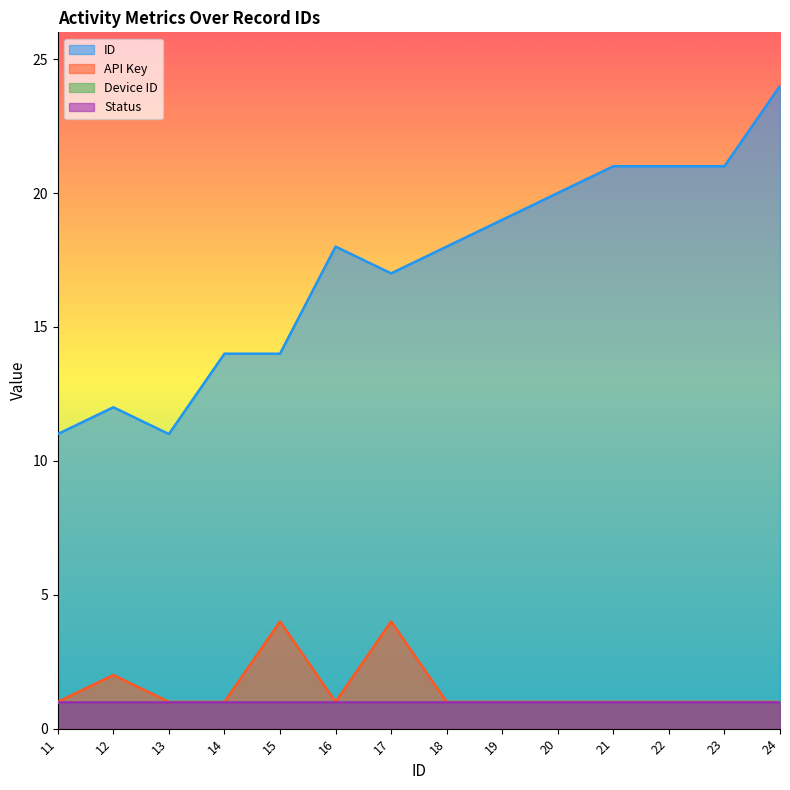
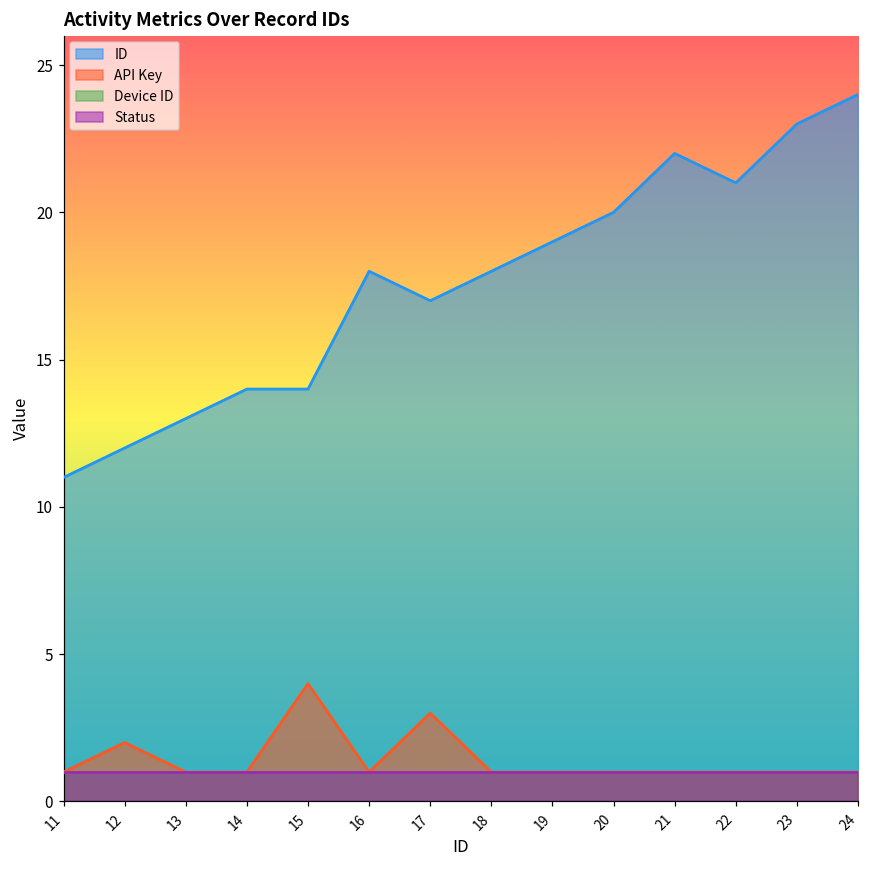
  {
    "ID": {
      "11": 11,
      "12": 12,
-     "13": 11,
+     "13": 13,
      "14": 14,
      "15": 14,
      "16": 18,
      "17": 17,
      "18": 18,
      "19": 19,
      "20": 20,
-     "21": 21,
+     "21": 22,
      "22": 21,
-     "23": 21,
+     "23": 23,
      "24": 24
    },
    "API Key": {
      "12": 2,
      "15": 4,
-     "17": 4
+     "17": 3
    },
    "Status": {
      "12": 1,
      "15": 1,
      "17": 1
    }
  }
